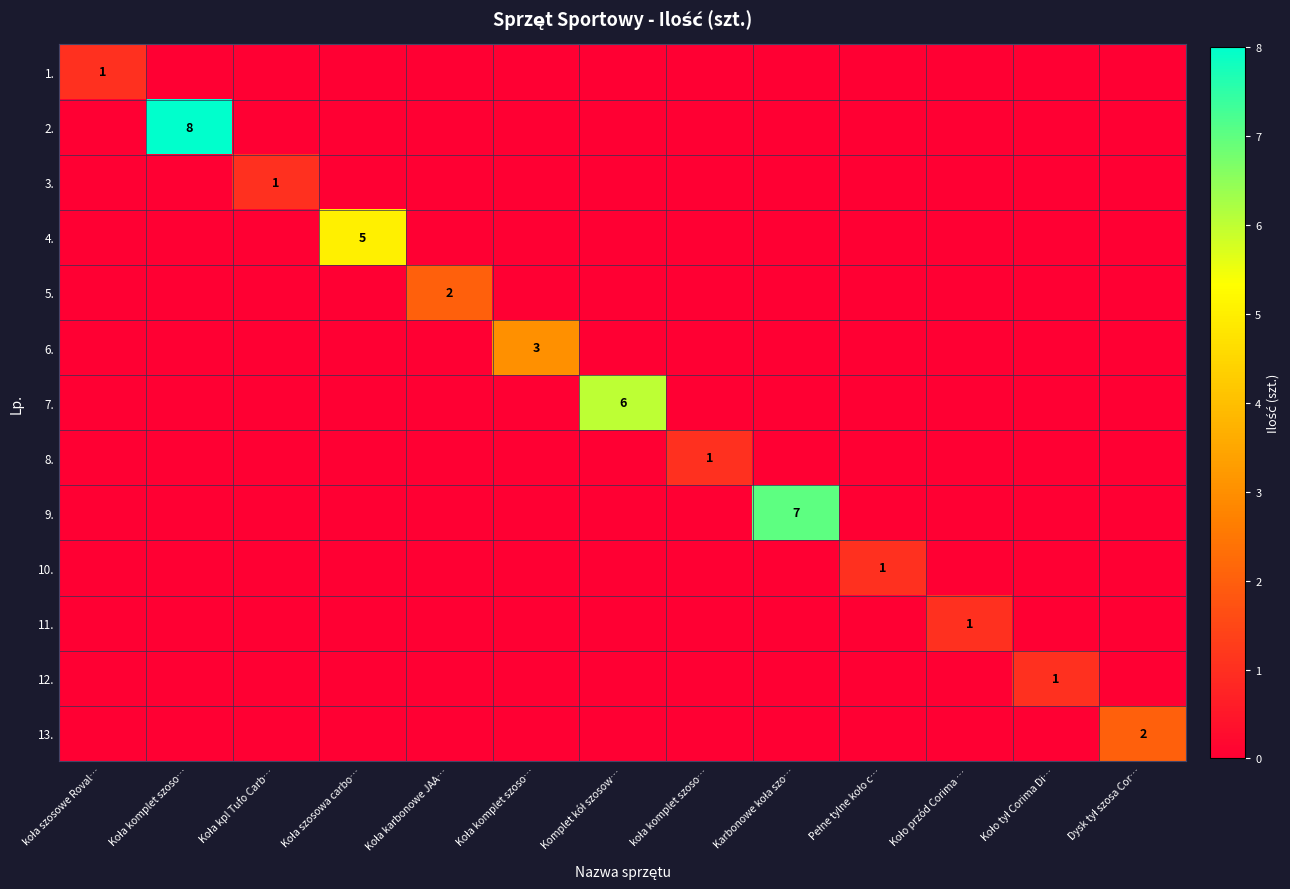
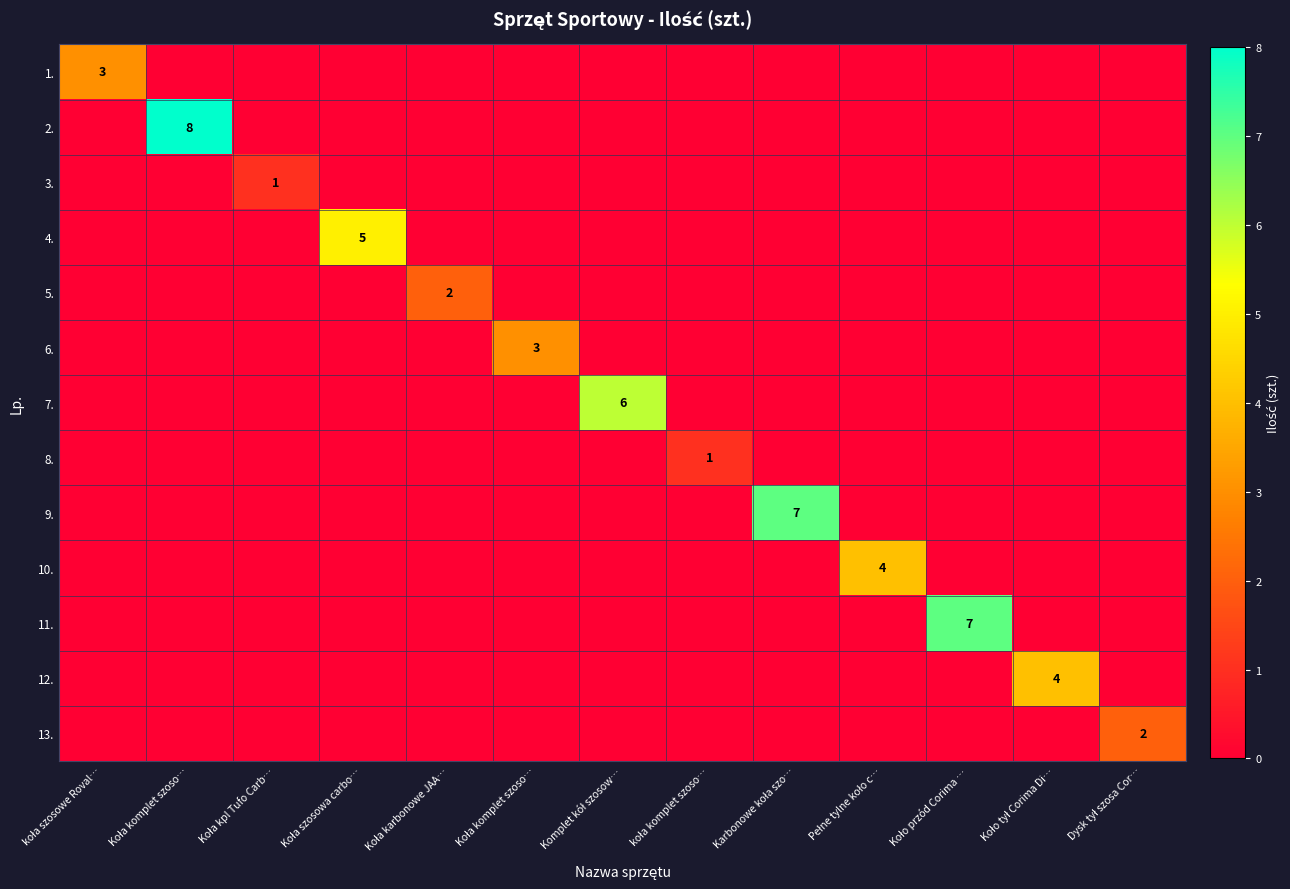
  {
    "1.": {
-     "koła szosowe Roval…": 1
+     "koła szosowe Roval…": 3
    },
    "3.": {
      "Koła kpl Tufo Carb…": 1
    },
    "4.": {
      "Koła szosowa carbo…": 5
    },
    "5.": {
      "Koła karbonowe JAA…": 2
    },
    "7.": {
      "Komplet kół szosow…": 6
    },
    "8.": {
      "koła komplet szoso…": 1
    },
    "9.": {
      "Karbonowe koła szo…": 7
    },
    "10.": {
-     "Pełne tylne koło c…": 1
+     "Pełne tylne koło c…": 4
    },
    "11.": {
-     "Koło przód Corima …": 1
+     "Koło przód Corima …": 7
    },
    "12.": {
-     "Koło tył Corima Di…": 1
+     "Koło tył Corima Di…": 4
    },
    "13.": {
      "Dysk tył szosa Cor…": 2
    }
  }
